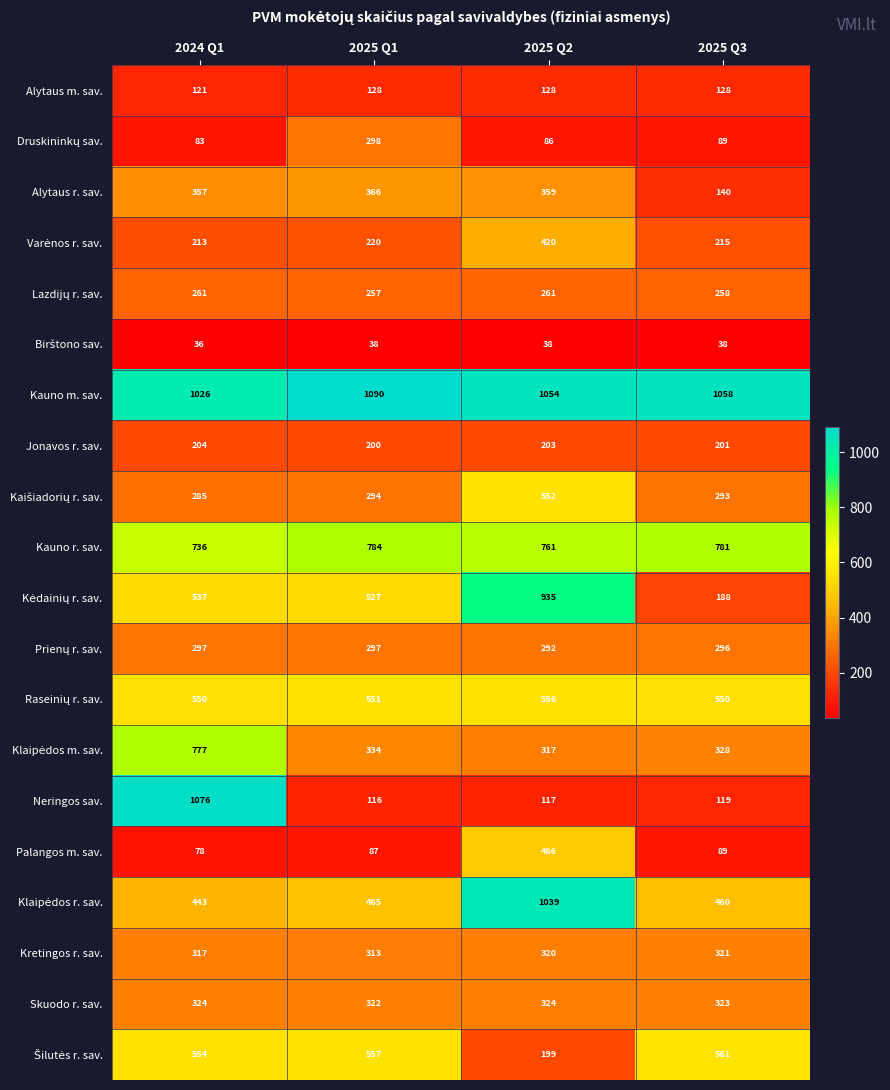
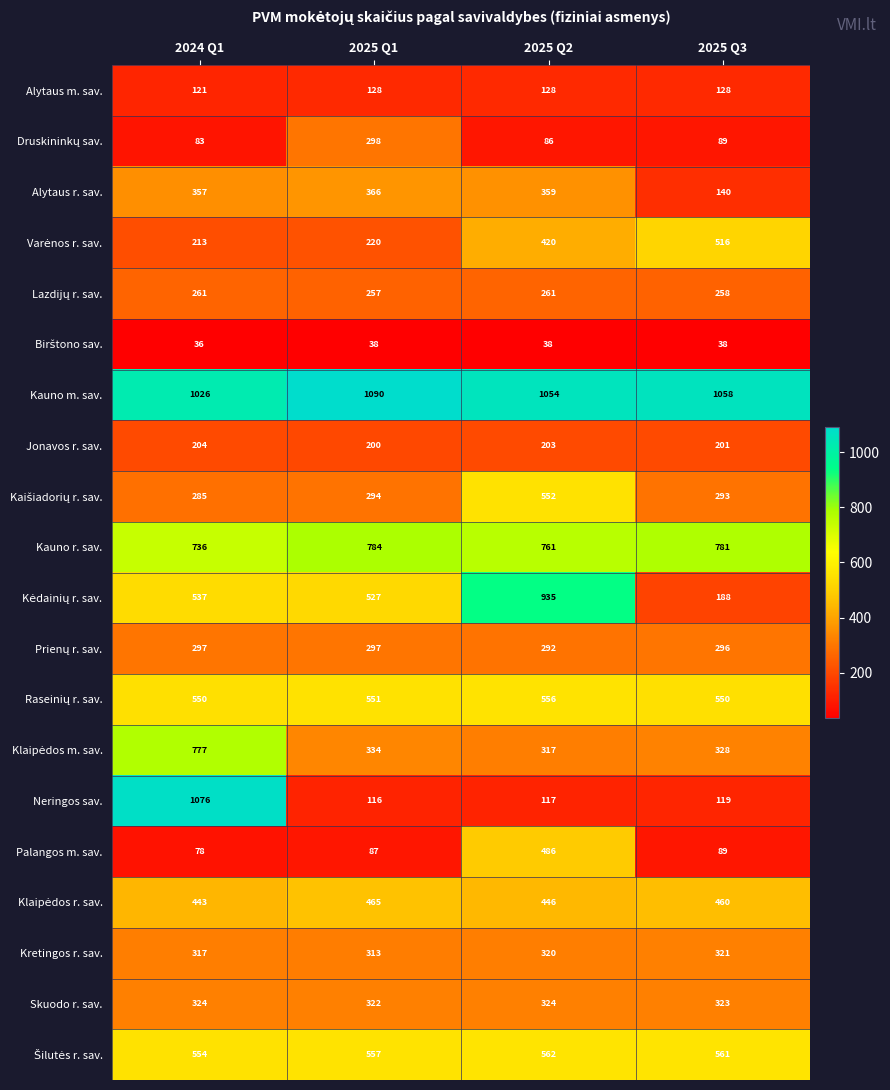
  {
    "Alytaus m. sav.": {
      "2024 Q1": 121,
      "2025 Q1": 128,
      "2025 Q2": 128,
      "2025 Q3": 128
    },
    "Druskininkų sav.": {
      "2024 Q1": 83,
      "2025 Q1": 298,
      "2025 Q2": 86,
      "2025 Q3": 89
    },
    "Alytaus r. sav.": {
      "2024 Q1": 357,
      "2025 Q1": 366,
      "2025 Q2": 359,
      "2025 Q3": 140
    },
    "Varėnos r. sav.": {
      "2024 Q1": 213,
      "2025 Q1": 220,
      "2025 Q2": 420,
-     "2025 Q3": 215
+     "2025 Q3": 516
    },
    "Lazdijų r. sav.": {
      "2024 Q1": 261,
      "2025 Q1": 257,
      "2025 Q2": 261,
      "2025 Q3": 258
    },
    "Birštono sav.": {
      "2024 Q1": 36,
      "2025 Q1": 38,
      "2025 Q2": 38,
      "2025 Q3": 38
    },
    "Kauno m. sav.": {
      "2024 Q1": 1026,
      "2025 Q1": 1090,
      "2025 Q2": 1054,
      "2025 Q3": 1058
    },
    "Jonavos r. sav.": {
      "2024 Q1": 204,
      "2025 Q1": 200,
      "2025 Q2": 203,
      "2025 Q3": 201
    },
    "Kaišiadorių r. sav.": {
      "2024 Q1": 285,
      "2025 Q1": 294,
      "2025 Q2": 552,
      "2025 Q3": 293
    },
    "Kauno r. sav.": {
      "2024 Q1": 736,
      "2025 Q1": 784,
      "2025 Q2": 761,
      "2025 Q3": 781
    },
    "Kėdainių r. sav.": {
      "2024 Q1": 537,
      "2025 Q1": 527,
      "2025 Q2": 935,
      "2025 Q3": 188
    },
    "Prienų r. sav.": {
      "2024 Q1": 297,
      "2025 Q1": 297,
      "2025 Q2": 292,
      "2025 Q3": 296
    },
    "Raseinių r. sav.": {
      "2024 Q1": 550,
      "2025 Q1": 551,
      "2025 Q2": 556,
      "2025 Q3": 550
    },
    "Klaipėdos m. sav.": {
      "2024 Q1": 777,
      "2025 Q1": 334,
      "2025 Q2": 317,
      "2025 Q3": 328
    },
    "Neringos sav.": {
      "2024 Q1": 1076,
      "2025 Q1": 116,
      "2025 Q2": 117,
      "2025 Q3": 119
    },
    "Palangos m. sav.": {
      "2024 Q1": 78,
      "2025 Q1": 87,
      "2025 Q2": 486,
      "2025 Q3": 89
    },
    "Klaipėdos r. sav.": {
      "2024 Q1": 443,
      "2025 Q1": 465,
-     "2025 Q2": 1039,
+     "2025 Q2": 446,
      "2025 Q3": 460
    },
    "Kretingos r. sav.": {
      "2024 Q1": 317,
      "2025 Q1": 313,
      "2025 Q2": 320,
      "2025 Q3": 321
    },
    "Skuodo r. sav.": {
      "2024 Q1": 324,
      "2025 Q1": 322,
      "2025 Q2": 324,
      "2025 Q3": 323
    },
    "Šilutės r. sav.": {
      "2024 Q1": 554,
      "2025 Q1": 557,
-     "2025 Q2": 199,
+     "2025 Q2": 562,
      "2025 Q3": 561
    }
  }
